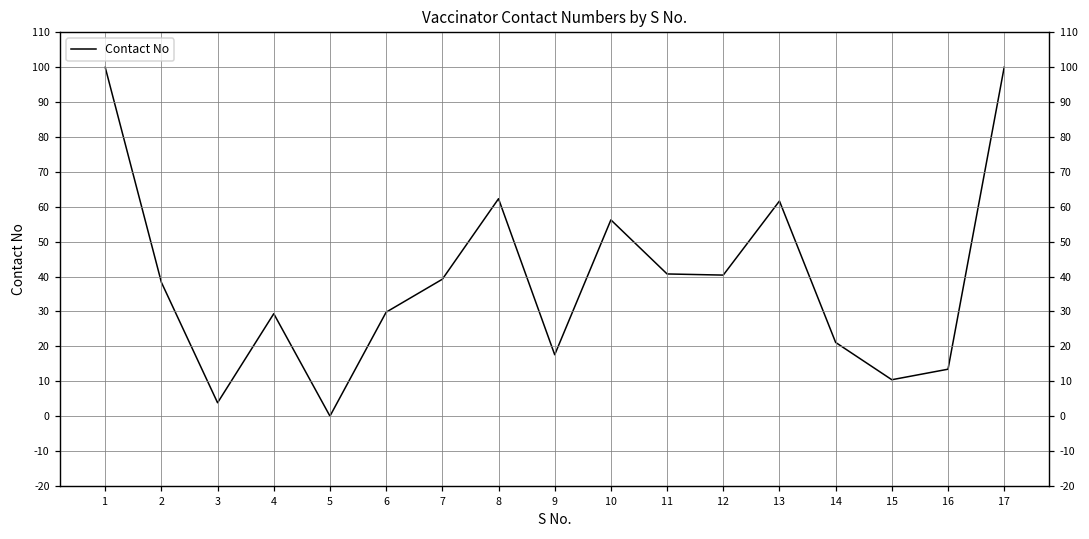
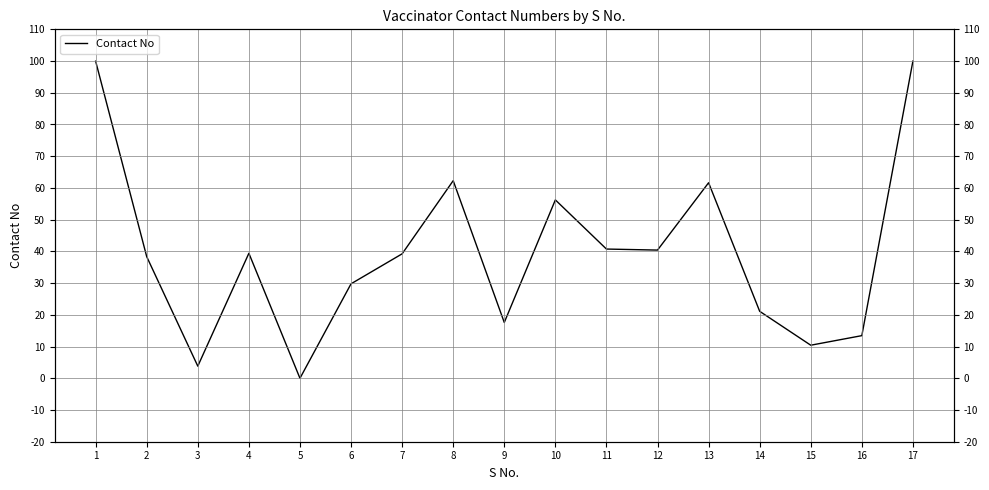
  {
    "1": 100,
    "2": 38,
    "3": 4,
-   "4": 29,
+   "4": 39,
    "5": 0,
    "6": 30,
    "7": 39,
    "8": 62,
    "9": 18,
    "10": 56,
    "11": 41,
    "12": 40,
    "13": 62,
    "14": 21,
    "15": 10,
    "16": 13,
    "17": 100
  }
